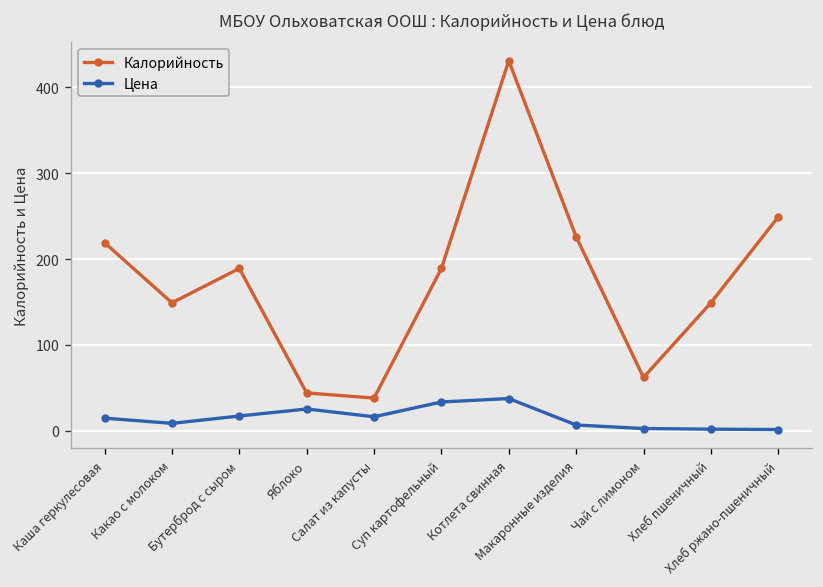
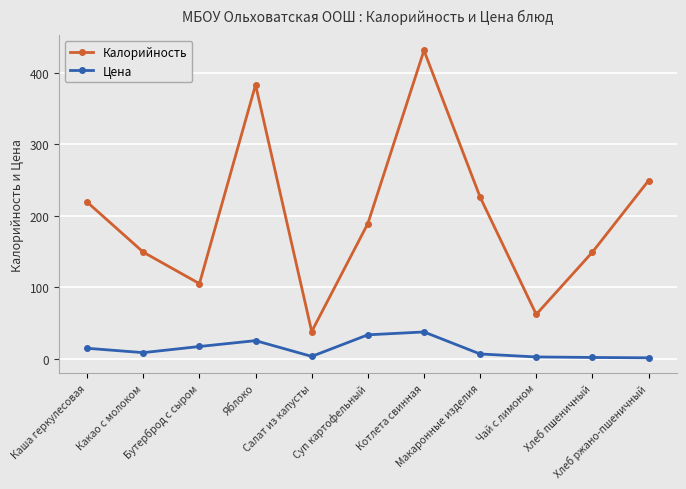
  {
    "Калорийность": {
      "Каша геркулесовая": 220,
      "Какао с молоком": 150,
-     "Бутерброд с сыром": 190,
-     "Яблоко": 40,
+     "Бутерброд с сыром": 110,
+     "Яблоко": 380,
      "Салат из капусты": 40,
      "Суп картофельный": 190,
      "Котлета свинная": 430,
      "Макаронные изделия": 230,
      "Чай с лимоном": 60,
      "Хлеб пшеничный": 150,
      "Хлеб ржано-пшеничный": 250
    },
    "Цена": {
      "Каша геркулесовая": 10,
      "Какао с молоком": 10,
      "Бутерброд с сыром": 20,
      "Яблоко": 30,
-     "Салат из капусты": 20,
+     "Салат из капусты": 0,
      "Суп картофельный": 30,
      "Котлета свинная": 40,
      "Макаронные изделия": 10,
      "Чай с лимоном": 0,
      "Хлеб пшеничный": 0,
      "Хлеб ржано-пшеничный": 0
    }
  }
